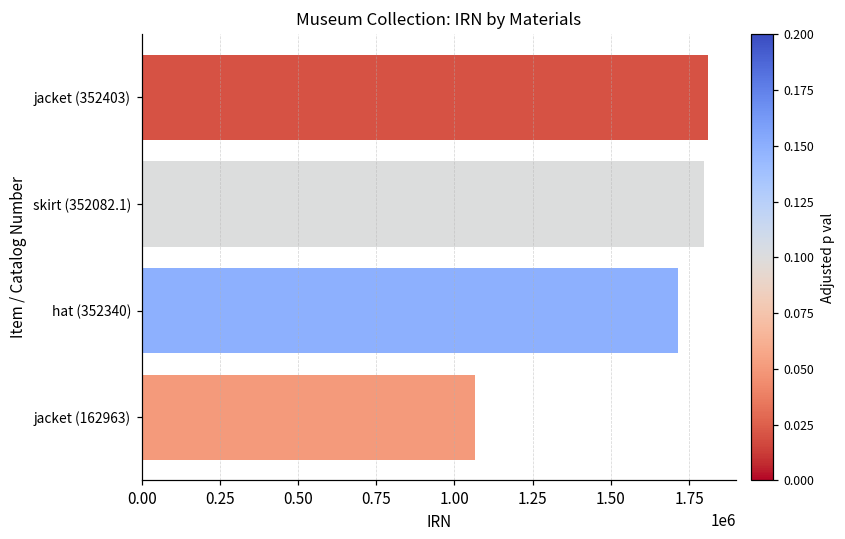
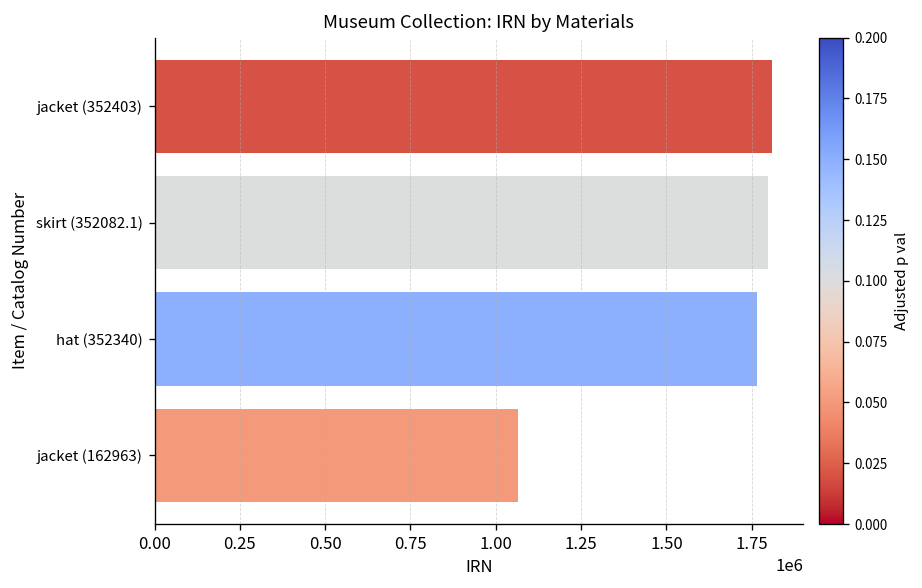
  {
    "jacket (352403)": 1810000,
    "skirt (352082.1)": 1800000,
-   "hat (352340)": 1720000,
+   "hat (352340)": 1770000,
    "jacket (162963)": 1070000
  }
